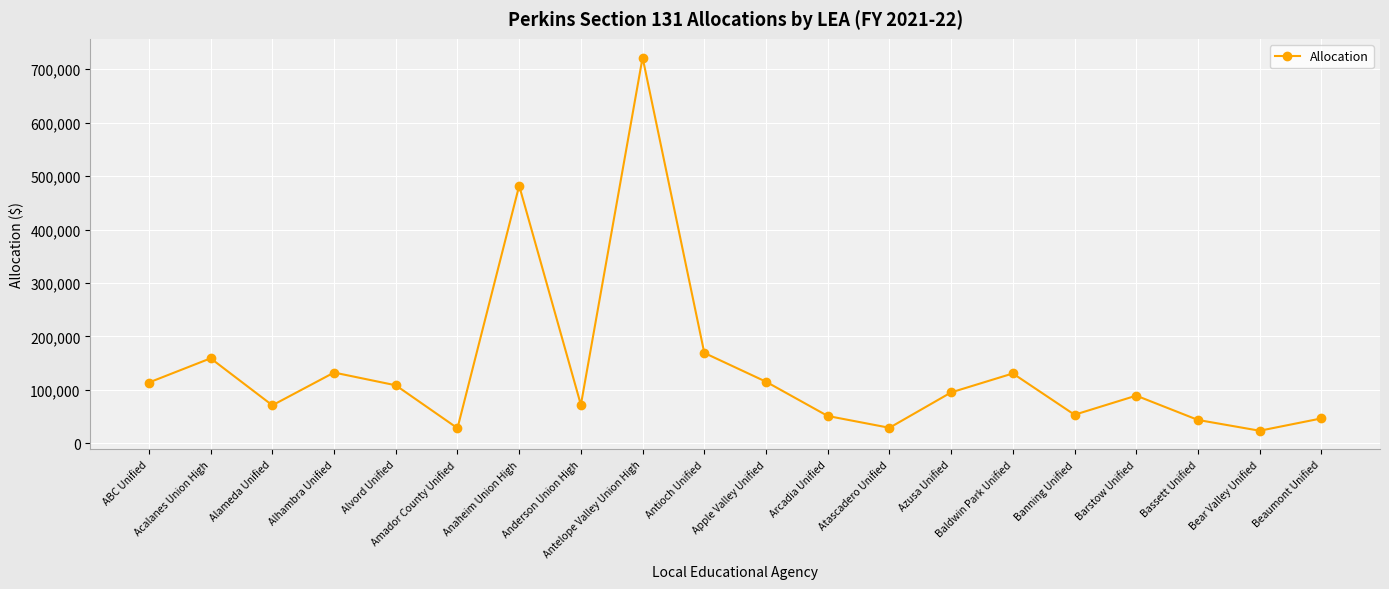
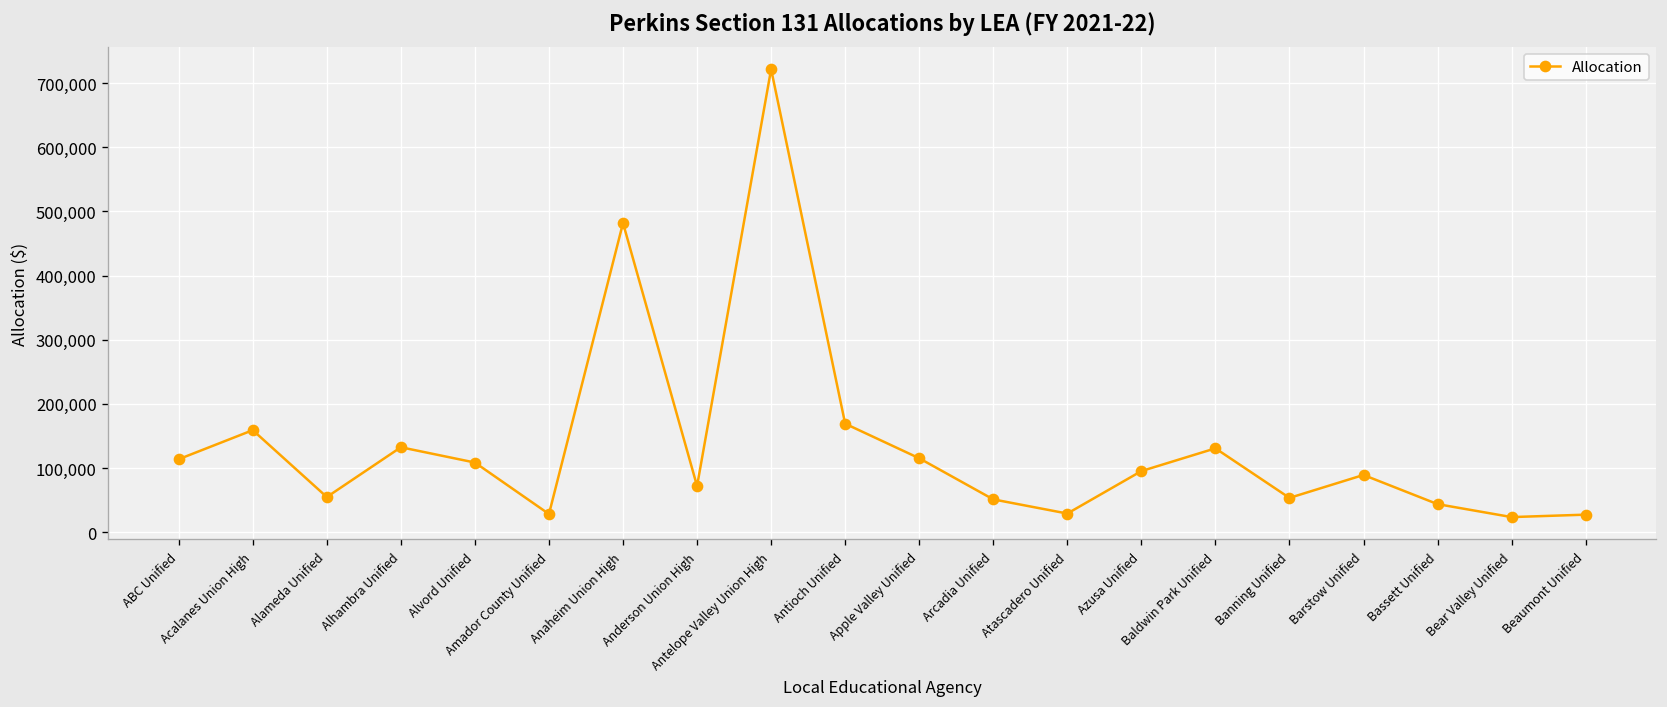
  {
    "ABC Unified": "110,000",
    "Acalanes Union High": "160,000",
-   "Alameda Unified": "70,000",
+   "Alameda Unified": "50,000",
    "Alhambra Unified": "130,000",
    "Alvord Unified": "110,000",
    "Amador County Unified": "30,000",
    "Anaheim Union High": "480,000",
    "Anderson Union High": "70,000",
    "Antelope Valley Union High": "720,000",
    "Antioch Unified": "170,000",
    "Apple Valley Unified": "120,000",
    "Arcadia Unified": "50,000",
    "Atascadero Unified": "30,000",
    "Azusa Unified": "100,000",
    "Baldwin Park Unified": "130,000",
    "Banning Unified": "50,000",
    "Barstow Unified": "90,000",
    "Bassett Unified": "40,000",
    "Bear Valley Unified": "20,000",
-   "Beaumont Unified": "50,000"
+   "Beaumont Unified": "30,000"
  }
